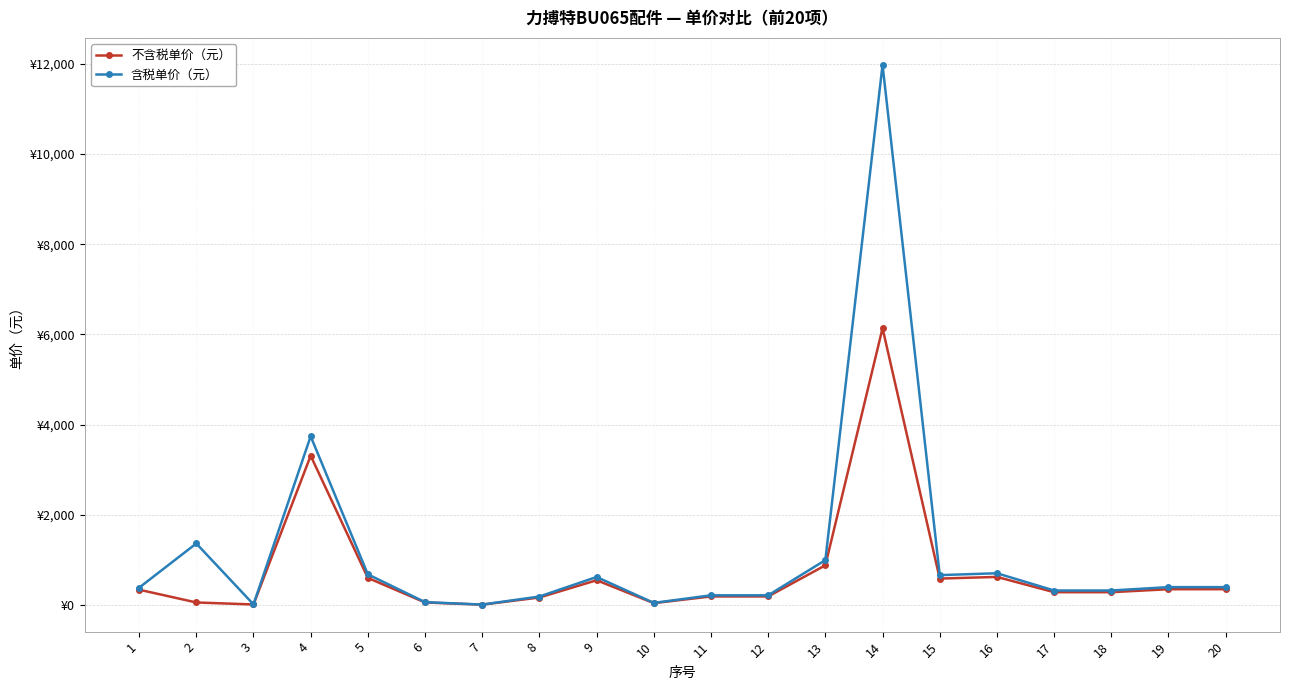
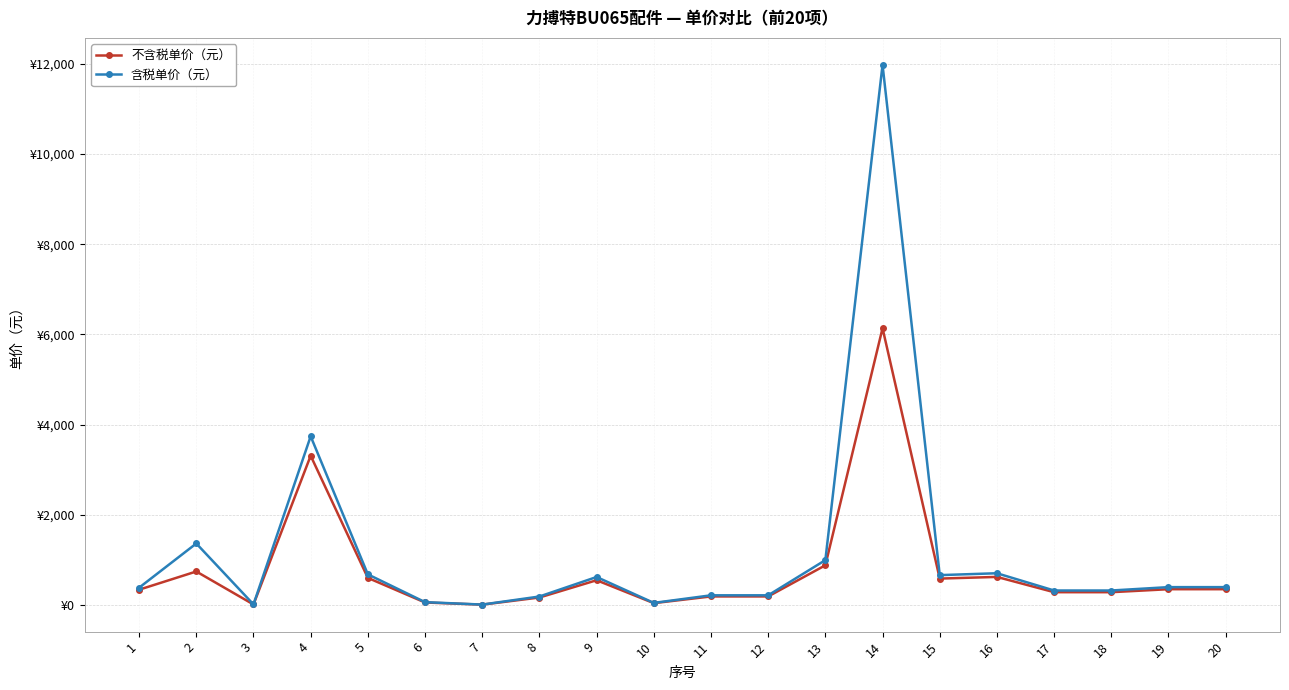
  {
    "不含税单价（元）": {
-     "2": "¥100",
+     "2": "¥700",
      "4": "¥3,300",
      "5": "¥600",
      "9": "¥600",
      "13": "¥900",
      "14": "¥6,100",
      "15": "¥600",
      "16": "¥600"
    },
    "含税单价（元）": {
      "2": "¥1,400",
      "4": "¥3,700",
      "5": "¥700",
      "9": "¥600",
      "13": "¥1,000",
      "14": "¥12,000",
      "15": "¥700",
      "16": "¥700"
    }
  }
